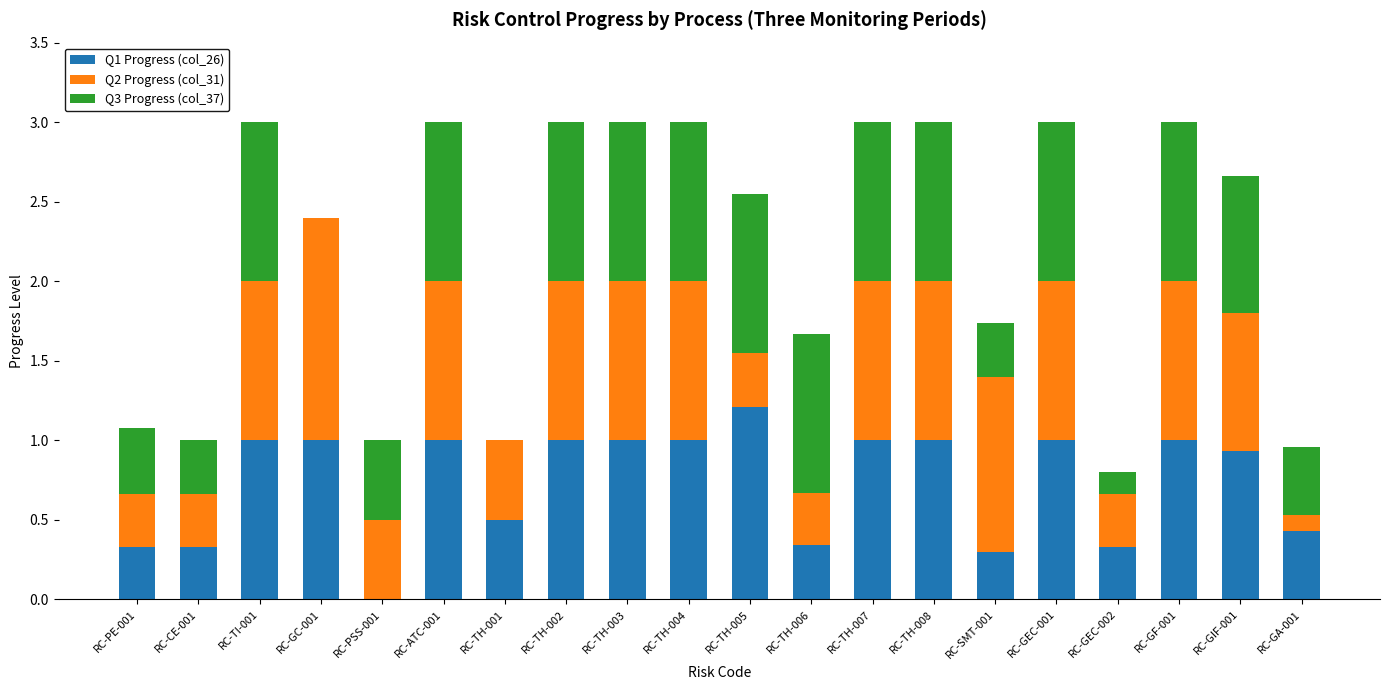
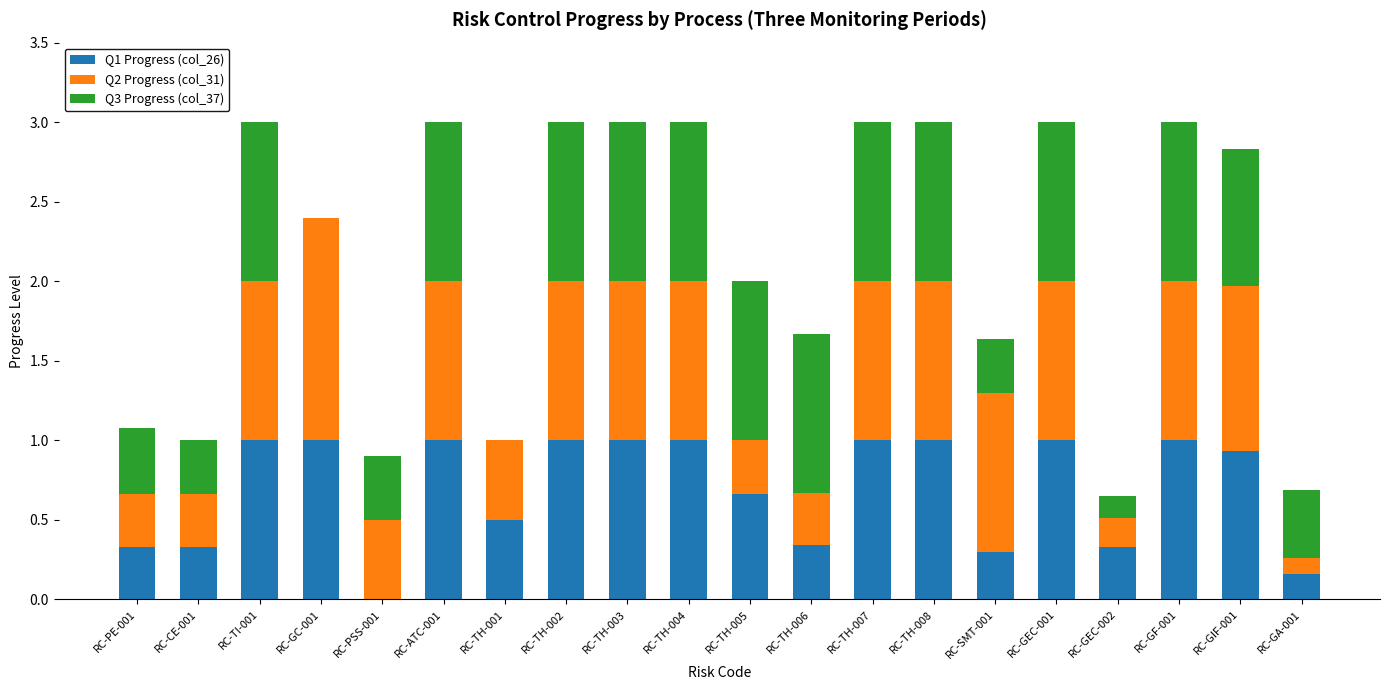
  {
    "Q1 Progress (col_26)": {
      "RC-PE-001": 0.33,
      "RC-CE-001": 0.33,
      "RC-TI-001": 1.00,
      "RC-GC-001": 1.00,
      "RC-PSS-001": 0.00,
      "RC-ATC-001": 1.00,
      "RC-TH-001": 0.50,
      "RC-TH-002": 1.00,
      "RC-TH-003": 1.00,
      "RC-TH-004": 1.00,
-     "RC-TH-005": 1.21,
+     "RC-TH-005": 0.66,
      "RC-TH-006": 0.34,
      "RC-TH-007": 1.00,
      "RC-TH-008": 1.00,
      "RC-SMT-001": 0.30,
      "RC-GEC-001": 1.00,
      "RC-GEC-002": 0.33,
      "RC-GF-001": 1.00,
      "RC-GIF-001": 0.93,
-     "RC-GA-001": 0.43
+     "RC-GA-001": 0.16
    },
    "Q2 Progress (col_31)": {
      "RC-PE-001": 0.33,
      "RC-CE-001": 0.33,
      "RC-TI-001": 1.00,
      "RC-GC-001": 1.40,
      "RC-PSS-001": 0.50,
      "RC-ATC-001": 1.00,
      "RC-TH-001": 0.50,
      "RC-TH-002": 1.00,
      "RC-TH-003": 1.00,
      "RC-TH-004": 1.00,
      "RC-TH-005": 0.34,
      "RC-TH-006": 0.33,
      "RC-TH-007": 1.00,
      "RC-TH-008": 1.00,
-     "RC-SMT-001": 1.1,
+     "RC-SMT-001": 1.0,
      "RC-GEC-001": 1.00,
-     "RC-GEC-002": 0.33,
+     "RC-GEC-002": 0.18,
      "RC-GF-001": 1.00,
-     "RC-GIF-001": 0.87,
+     "RC-GIF-001": 1.04,
      "RC-GA-001": 0.10
    },
    "Q3 Progress (col_37)": {
      "RC-PE-001": 0.42,
      "RC-CE-001": 0.34,
      "RC-TI-001": 1.0,
      "RC-GC-001": 0.0,
-     "RC-PSS-001": 0.5,
+     "RC-PSS-001": 0.4,
      "RC-ATC-001": 1.0,
      "RC-TH-001": 0.0,
      "RC-TH-002": 1.0,
      "RC-TH-003": 1.0,
      "RC-TH-004": 1.0,
      "RC-TH-005": 1.0,
      "RC-TH-006": 1.0,
      "RC-TH-007": 1.0,
      "RC-TH-008": 1.0,
      "RC-SMT-001": 0.34,
      "RC-GEC-001": 1.0,
      "RC-GEC-002": 0.14,
      "RC-GF-001": 1.0,
      "RC-GIF-001": 0.86,
      "RC-GA-001": 0.43
    }
  }
